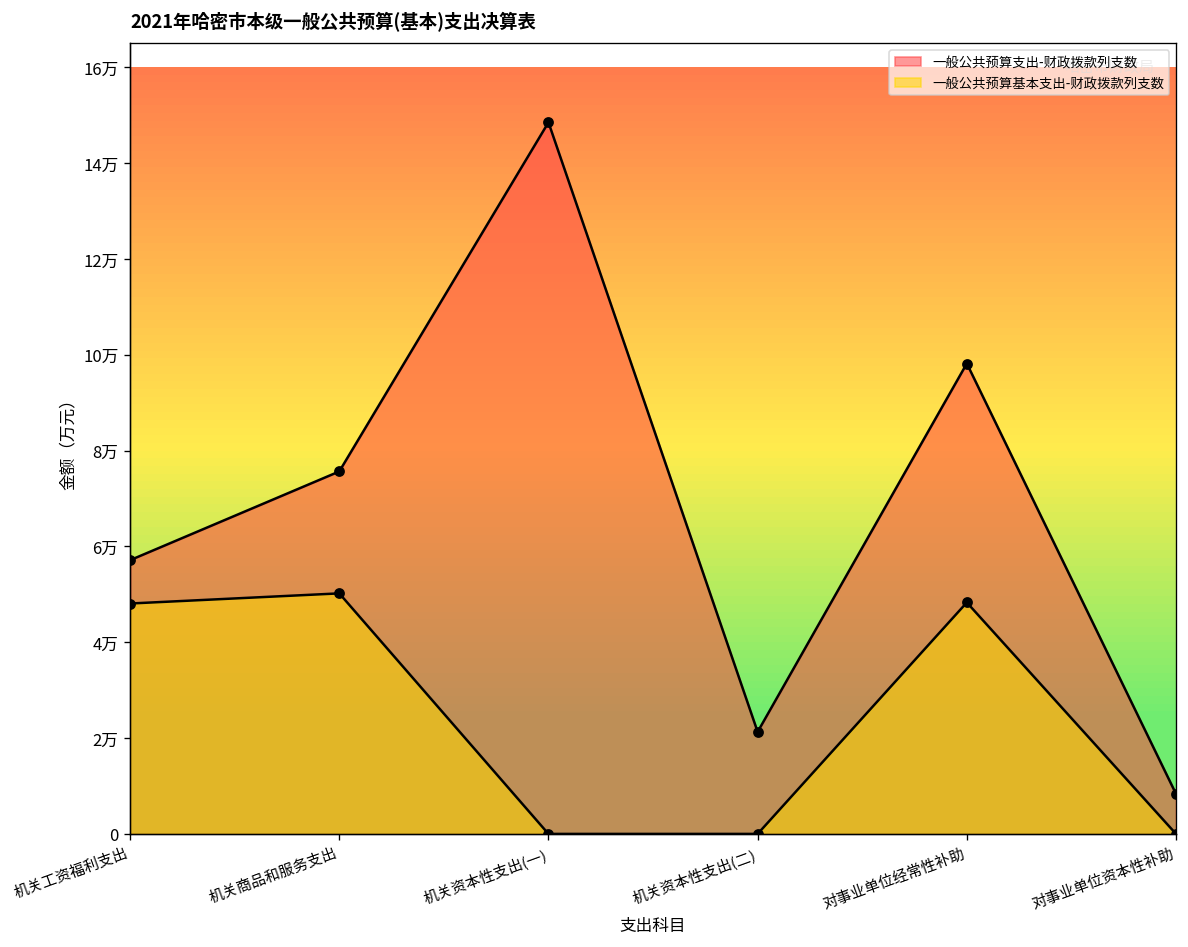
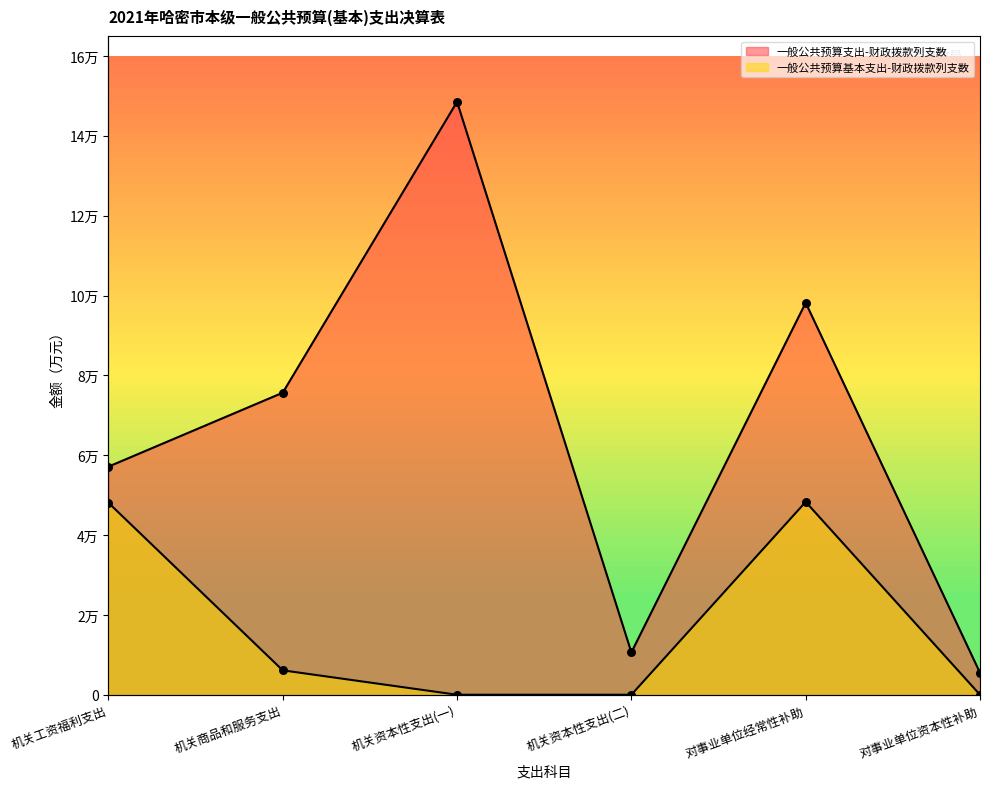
  {
    "一般公共预算支出-财政拨款列支数": {
      "机关工资福利支出": "5.7万",
      "机关商品和服务支出": "7.6万",
      "机关资本性支出(一)": "14.9万",
-     "机关资本性支出(二)": "2.1万",
+     "机关资本性支出(二)": "1.1万",
      "对事业单位经常性补助": "9.8万",
-     "对事业单位资本性补助": "0.8万"
+     "对事业单位资本性补助": "0.6万"
    },
    "一般公共预算基本支出-财政拨款列支数": {
      "机关工资福利支出": "4.8万",
-     "机关商品和服务支出": "5.0万",
+     "机关商品和服务支出": "0.6万",
      "机关资本性支出(一)": "0.0万",
      "机关资本性支出(二)": "0.0万",
      "对事业单位经常性补助": "4.8万",
      "对事业单位资本性补助": "0.0万"
    }
  }
